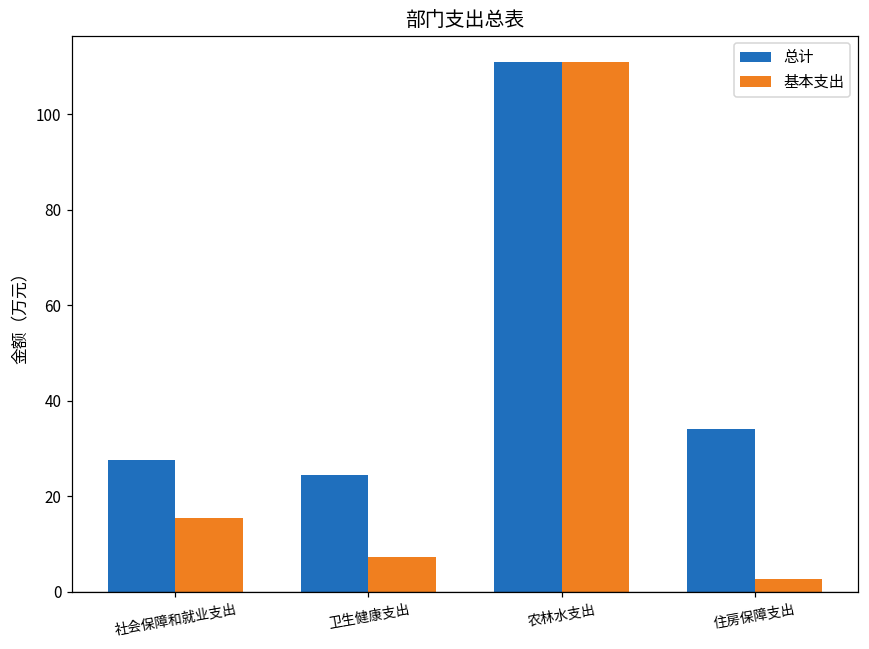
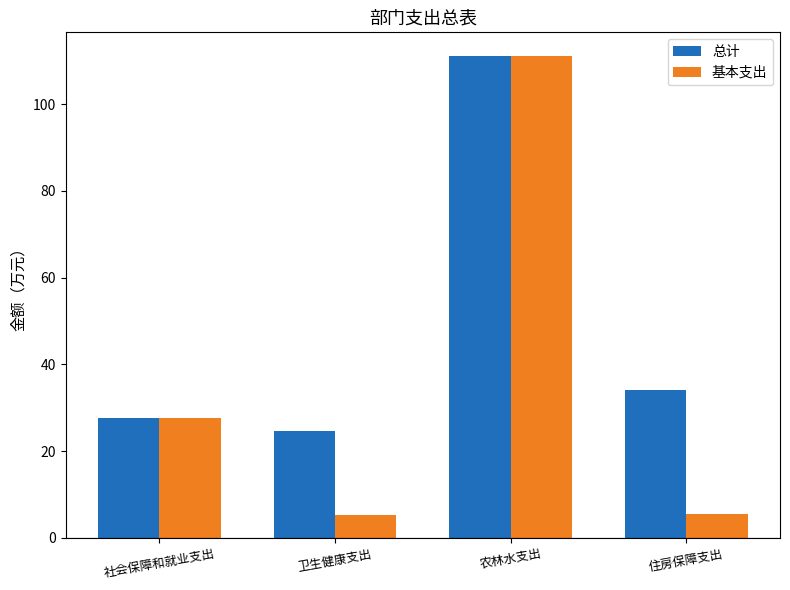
  {
    "总计": {
      "社会保障和就业支出": 28,
      "卫生健康支出": 25,
      "农林水支出": 111,
      "住房保障支出": 34
    },
    "基本支出": {
-     "社会保障和就业支出": 15,
-     "卫生健康支出": 7,
+     "社会保障和就业支出": 28,
+     "卫生健康支出": 5,
      "农林水支出": 111,
-     "住房保障支出": 3
+     "住房保障支出": 5
    }
  }
